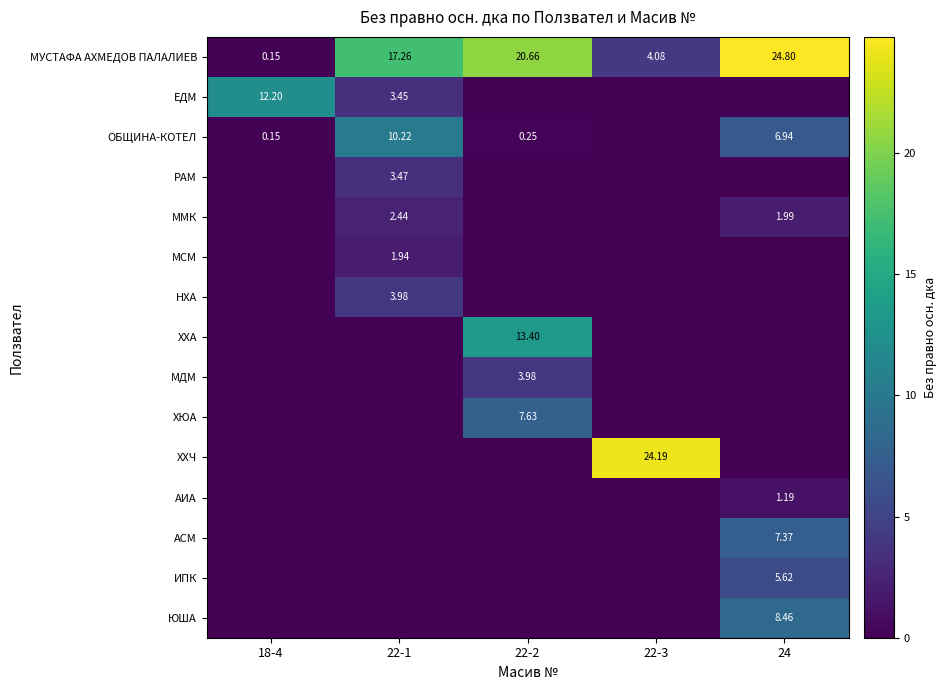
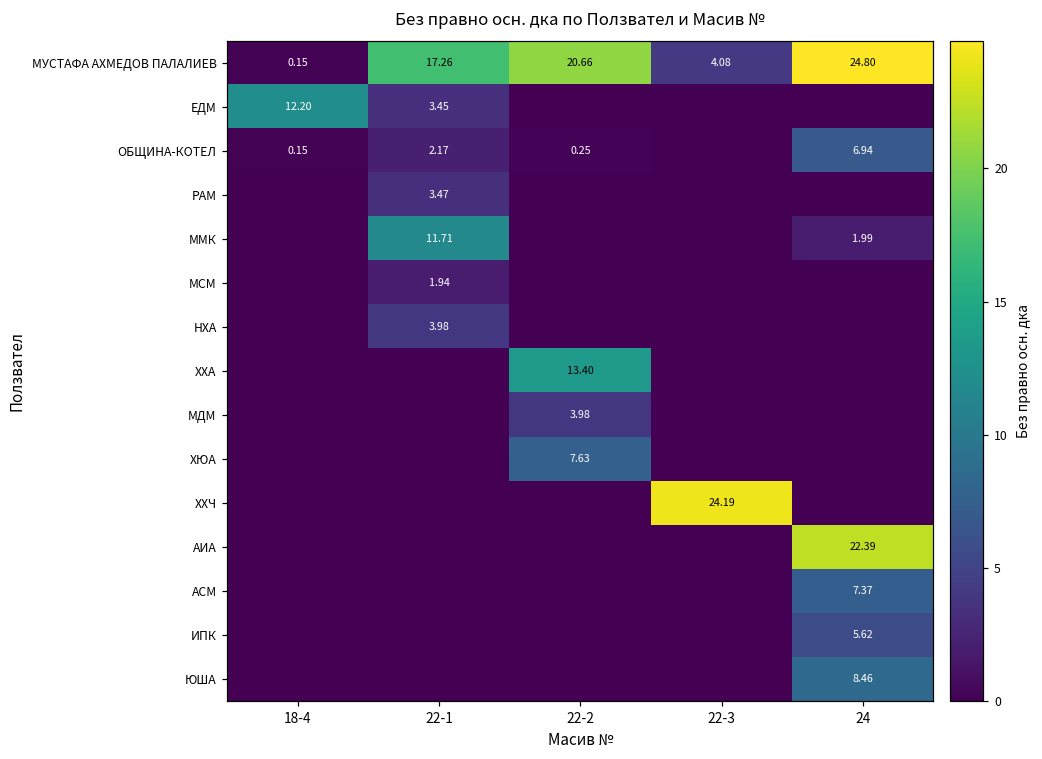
  {
    "МУСТАФА АХМЕДОВ ПАЛАЛИЕВ": {
      "18-4": 0.15,
      "22-1": 17.26,
      "22-2": 20.66,
      "22-3": 4.08,
      "24": 24.80
    },
    "ЕДМ": {
      "18-4": 12.20,
      "22-1": 3.45
    },
    "ОБЩИНА-КОТЕЛ": {
      "18-4": 0.15,
-     "22-1": 10.22,
+     "22-1": 2.17,
      "22-2": 0.25,
      "24": 6.94
    },
    "РАМ": {
      "22-1": 3.47
    },
    "ММК": {
-     "22-1": 2.44,
+     "22-1": 11.71,
      "24": 1.99
    },
    "МСМ": {
      "22-1": 1.94
    },
    "НХА": {
      "22-1": 3.98
    },
    "ХХА": {
      "22-2": 13.40
    },
    "МДМ": {
      "22-2": 3.98
    },
    "ХЮА": {
      "22-2": 7.63
    },
    "ХХЧ": {
      "22-3": 24.19
    },
    "АИА": {
-     "24": 1.19
+     "24": 22.39
    },
    "АСМ": {
      "24": 7.37
    },
    "ИПК": {
      "24": 5.62
    },
    "ЮША": {
      "24": 8.46
    }
  }
